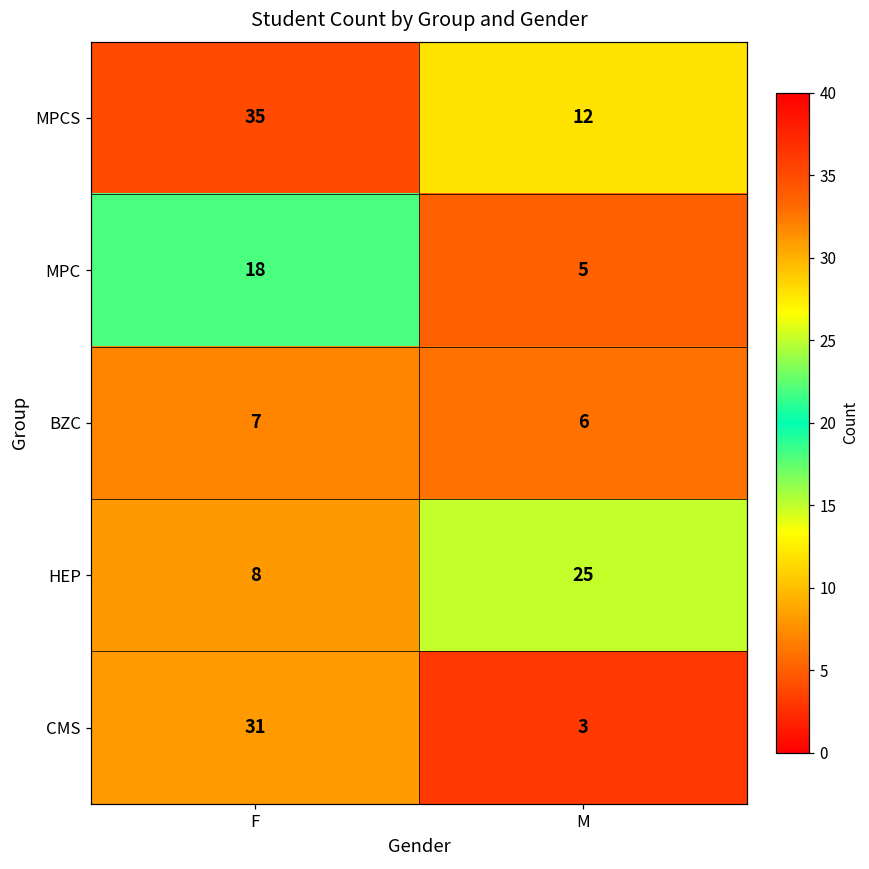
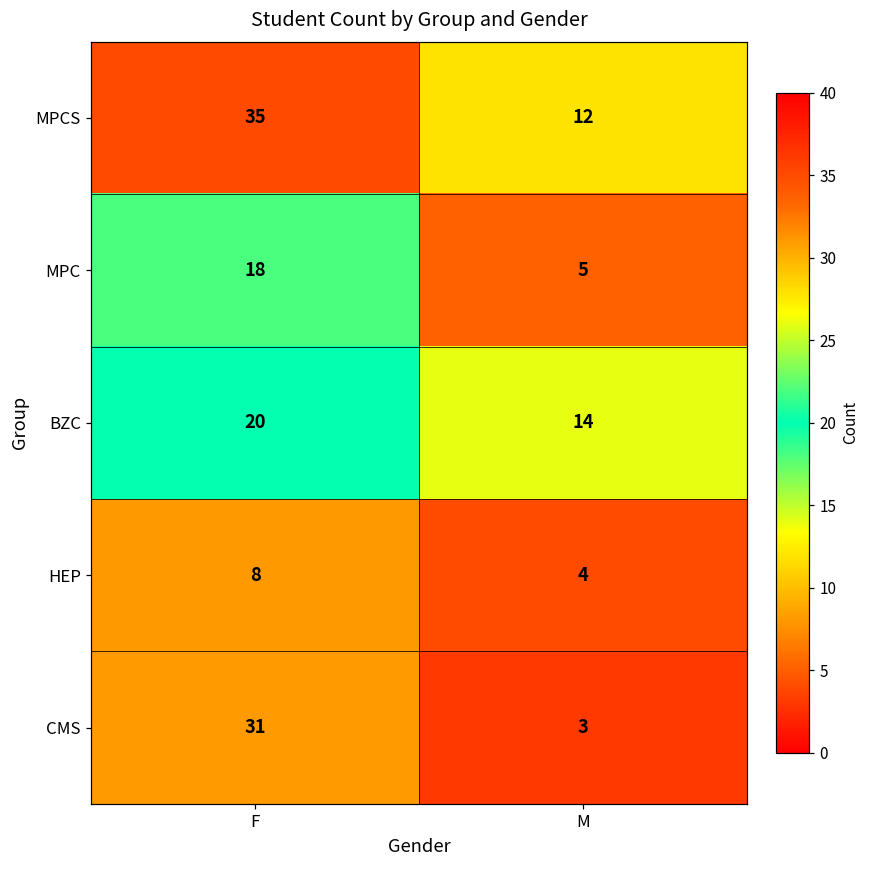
  {
    "MPCS": {
      "F": 35,
      "M": 12
    },
    "MPC": {
      "F": 18,
      "M": 5
    },
    "BZC": {
-     "F": 7,
-     "M": 6
+     "F": 20,
+     "M": 14
    },
    "HEP": {
      "F": 8,
-     "M": 25
+     "M": 4
    },
    "CMS": {
      "F": 31,
      "M": 3
    }
  }
